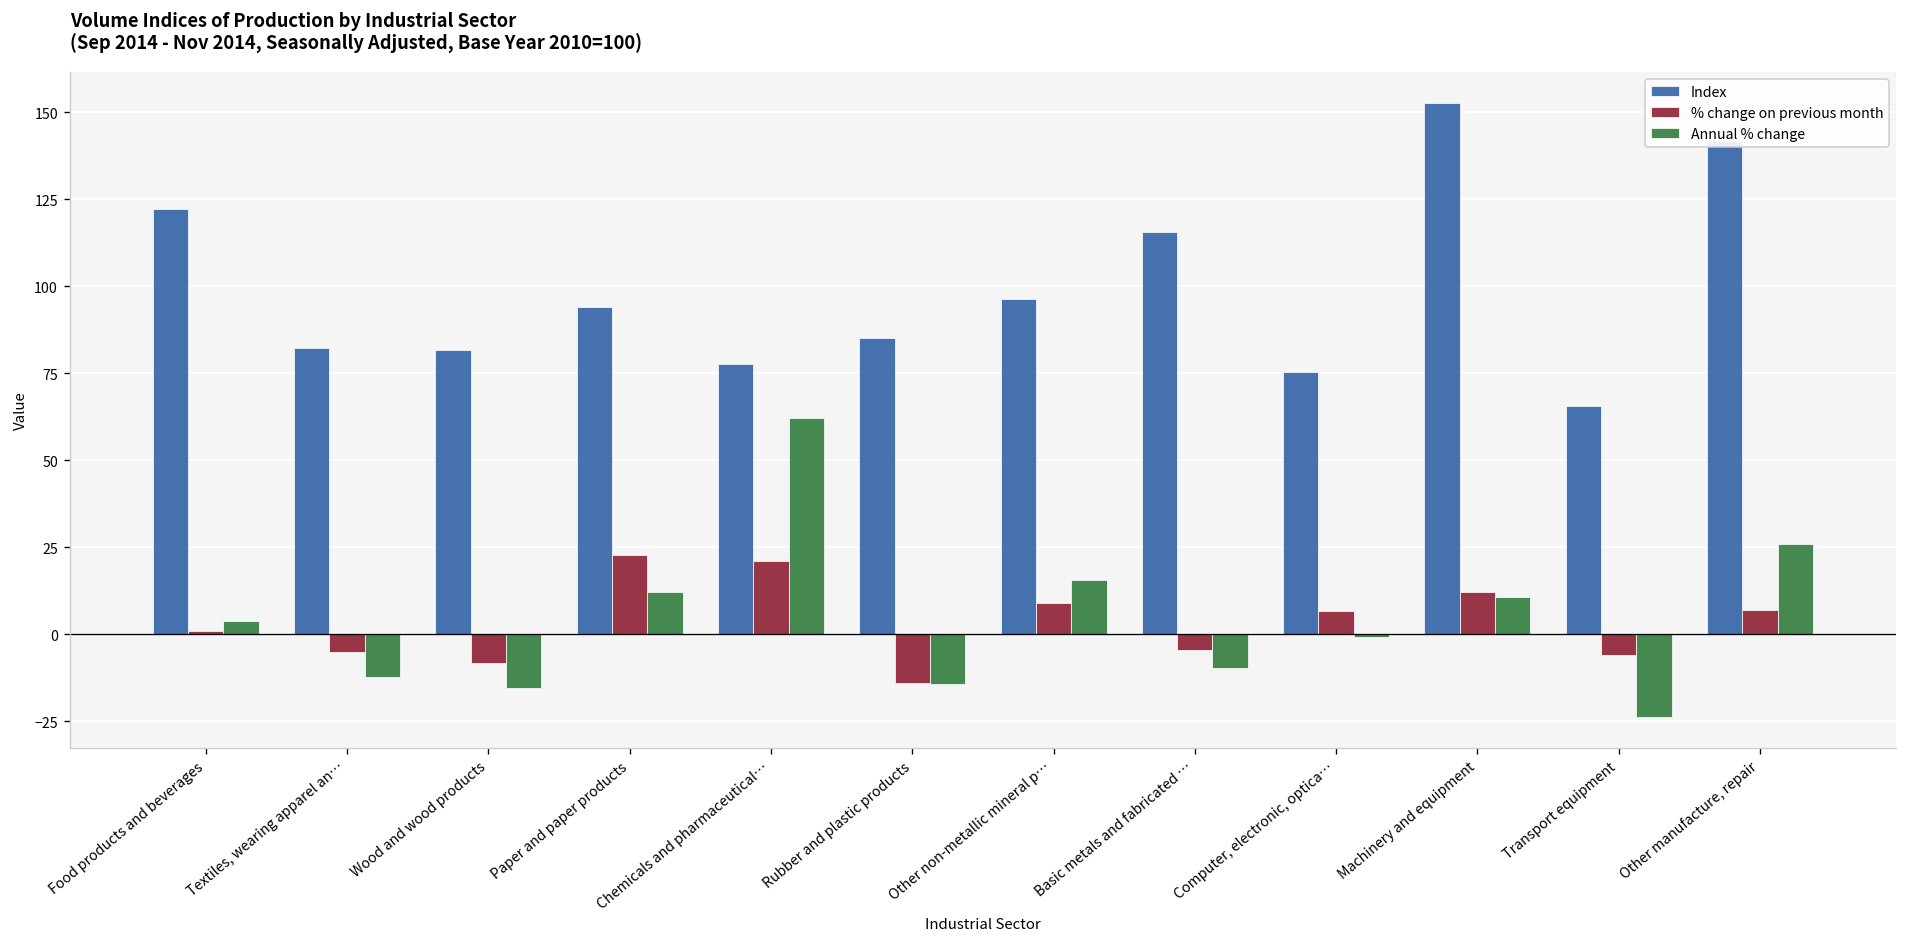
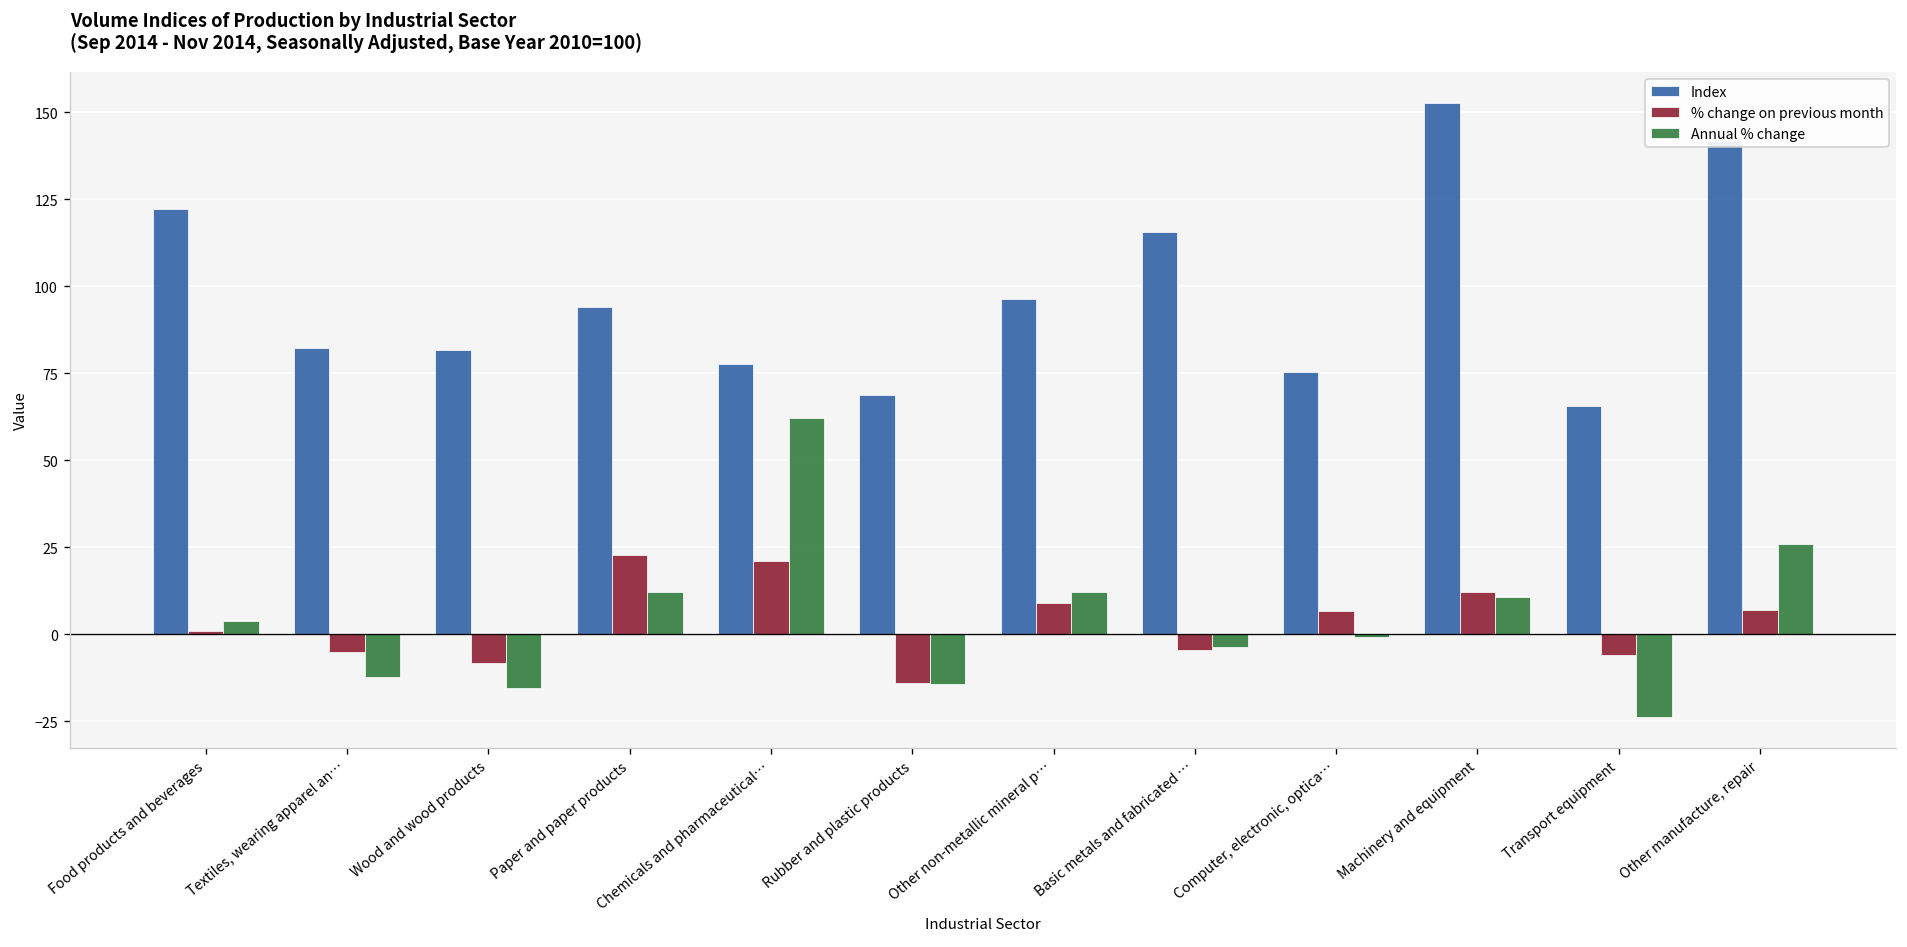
  {
    "Index": {
      "Food products and beverages": 122,
      "Textiles, wearing apparel an…": 82,
      "Wood and wood products": 82,
      "Paper and paper products": 94,
      "Chemicals and pharmaceutical…": 78,
-     "Rubber and plastic products": 85,
+     "Rubber and plastic products": 69,
      "Other non-metallic mineral p…": 96,
      "Basic metals and fabricated …": 116,
      "Computer, electronic, optica…": 75,
      "Machinery and equipment": 153,
      "Transport equipment": 66
    },
    "% change on previous month": {
      "Textiles, wearing apparel an…": -5,
      "Wood and wood products": -8,
      "Paper and paper products": 23,
      "Chemicals and pharmaceutical…": 21,
      "Rubber and plastic products": -14,
      "Other non-metallic mineral p…": 9,
      "Basic metals and fabricated …": -5,
      "Computer, electronic, optica…": 7,
      "Machinery and equipment": 12,
      "Transport equipment": -6,
      "Other manufacture, repair": 7
    },
    "Annual % change": {
      "Food products and beverages": 4,
      "Textiles, wearing apparel an…": -12,
      "Wood and wood products": -15,
      "Paper and paper products": 12,
      "Chemicals and pharmaceutical…": 62,
      "Rubber and plastic products": -14,
-     "Other non-metallic mineral p…": 16,
-     "Basic metals and fabricated …": -10,
+     "Other non-metallic mineral p…": 12,
+     "Basic metals and fabricated …": -4,
      "Machinery and equipment": 11,
      "Transport equipment": -24,
      "Other manufacture, repair": 26
    }
  }
